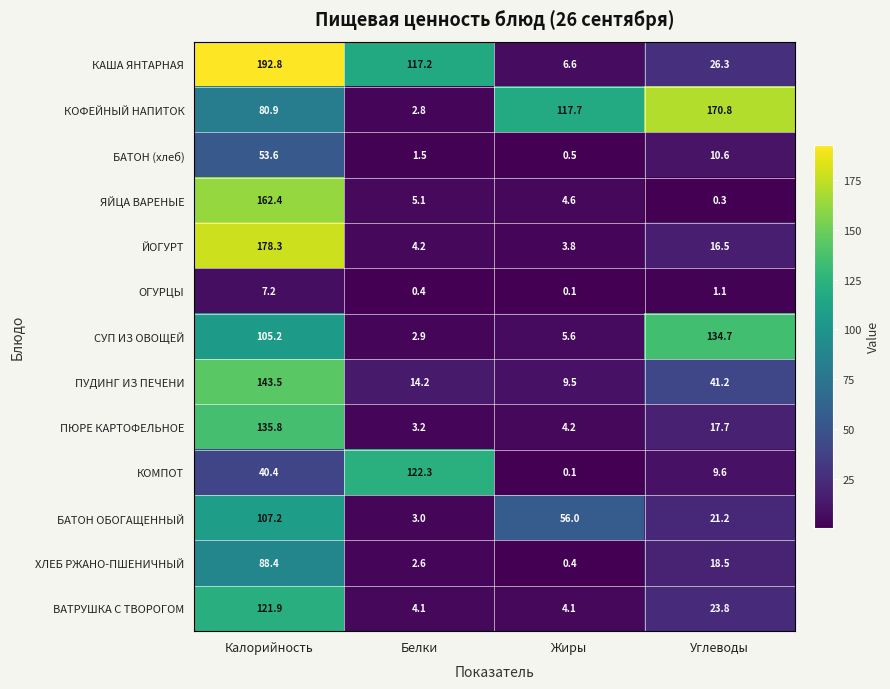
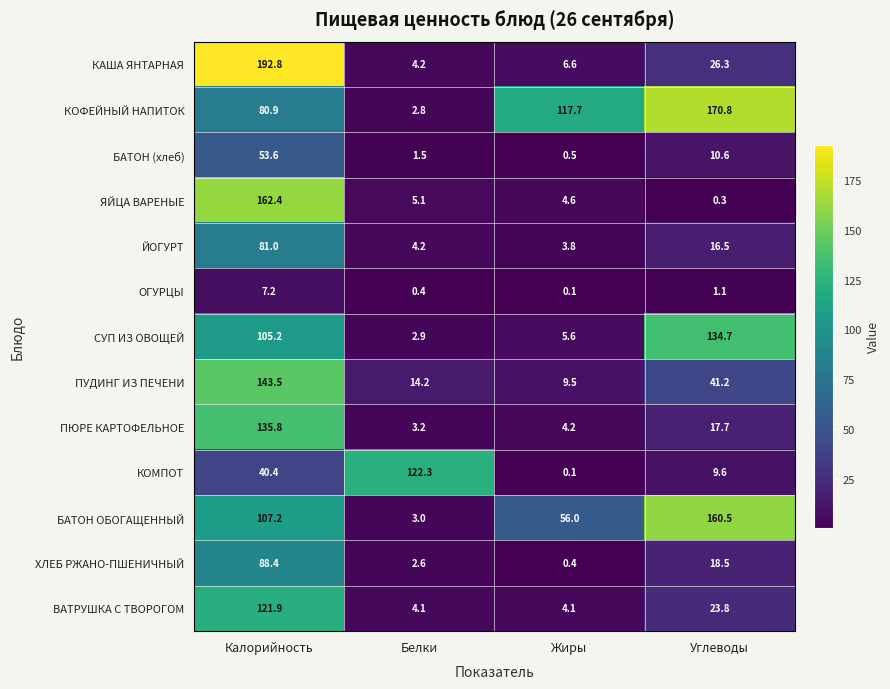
  {
    "КАША ЯНТАРНАЯ": {
      "Калорийность": 192.8,
-     "Белки": 117.2,
+     "Белки": 4.2,
      "Жиры": 6.6,
      "Углеводы": 26.3
    },
    "КОФЕЙНЫЙ НАПИТОК": {
      "Калорийность": 80.9,
      "Белки": 2.8,
      "Жиры": 117.7,
      "Углеводы": 170.8
    },
    "БАТОН (хлеб)": {
      "Калорийность": 53.6,
      "Белки": 1.5,
      "Жиры": 0.5,
      "Углеводы": 10.6
    },
    "ЯЙЦА ВАРЕНЫЕ": {
      "Калорийность": 162.4,
      "Белки": 5.1,
      "Жиры": 4.6,
      "Углеводы": 0.3
    },
    "ЙОГУРТ": {
-     "Калорийность": 178.3,
+     "Калорийность": 81.0,
      "Белки": 4.2,
      "Жиры": 3.8,
      "Углеводы": 16.5
    },
    "ОГУРЦЫ": {
      "Калорийность": 7.2,
      "Белки": 0.4,
      "Жиры": 0.1,
      "Углеводы": 1.1
    },
    "СУП ИЗ ОВОЩЕЙ": {
      "Калорийность": 105.2,
      "Белки": 2.9,
      "Жиры": 5.6,
      "Углеводы": 134.7
    },
    "ПУДИНГ ИЗ ПЕЧЕНИ": {
      "Калорийность": 143.5,
      "Белки": 14.2,
      "Жиры": 9.5,
      "Углеводы": 41.2
    },
    "ПЮРЕ КАРТОФЕЛЬНОЕ": {
      "Калорийность": 135.8,
      "Белки": 3.2,
      "Жиры": 4.2,
      "Углеводы": 17.7
    },
    "КОМПОТ": {
      "Калорийность": 40.4,
      "Белки": 122.3,
      "Жиры": 0.1,
      "Углеводы": 9.6
    },
    "БАТОН ОБОГАЩЕННЫЙ": {
      "Калорийность": 107.2,
      "Белки": 3.0,
      "Жиры": 56.0,
-     "Углеводы": 21.2
+     "Углеводы": 160.5
    },
    "ХЛЕБ РЖАНО-ПШЕНИЧНЫЙ": {
      "Калорийность": 88.4,
      "Белки": 2.6,
      "Жиры": 0.4,
      "Углеводы": 18.5
    },
    "ВАТРУШКА С ТВОРОГОМ": {
      "Калорийность": 121.9,
      "Белки": 4.1,
      "Жиры": 4.1,
      "Углеводы": 23.8
    }
  }
